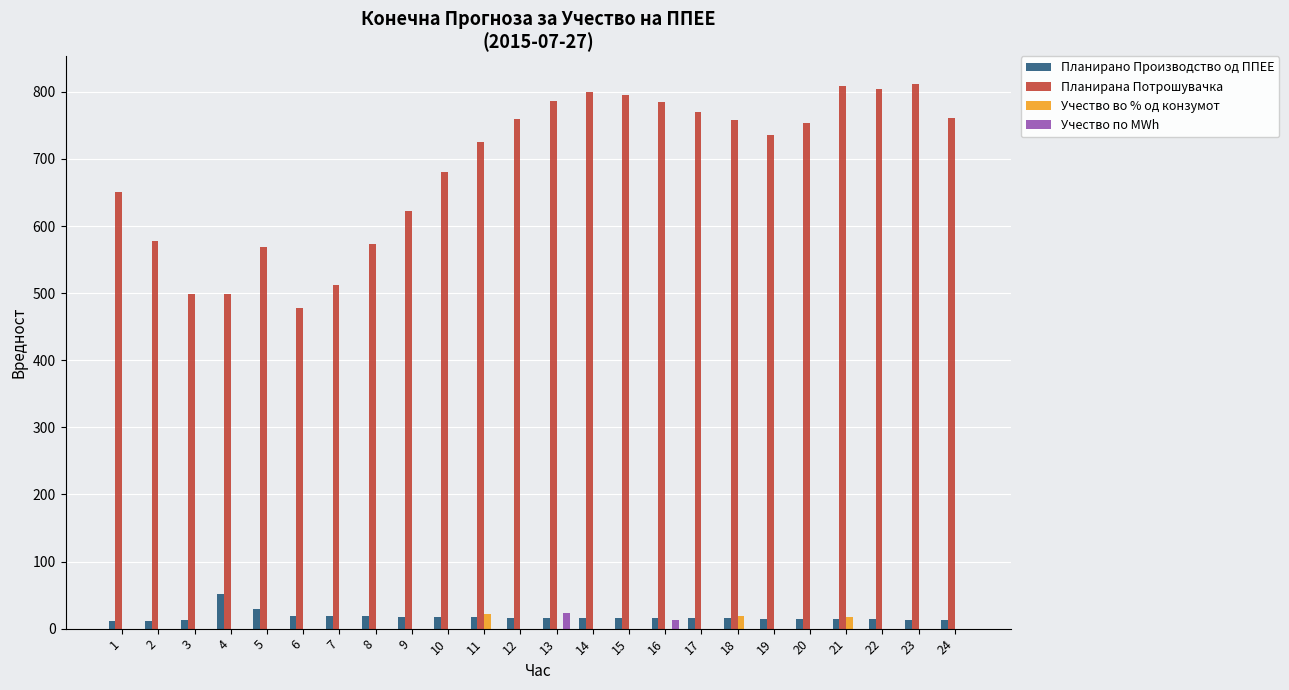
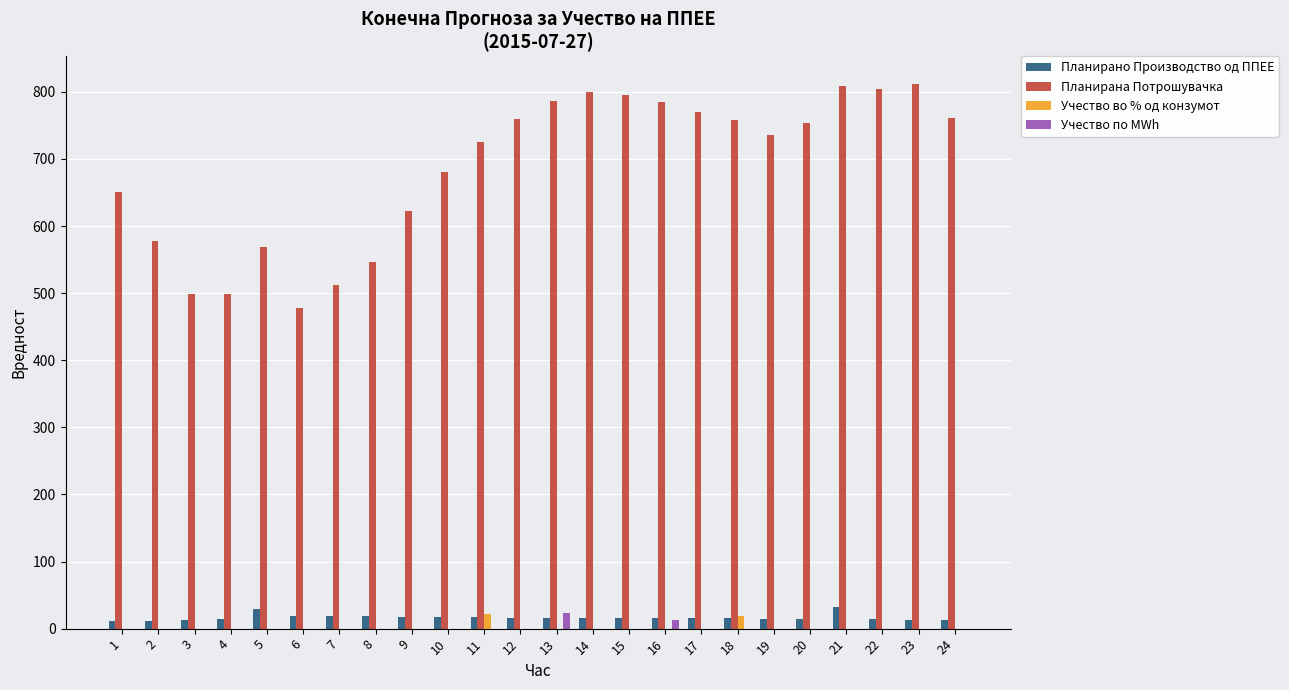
  {
    "Планирано Производство од ППЕЕ": {
      "1": 10,
      "2": 10,
      "3": 10,
-     "4": 50,
+     "4": 10,
      "5": 30,
      "6": 20,
      "7": 20,
      "8": 20,
      "9": 20,
      "10": 20,
      "11": 20,
      "12": 20,
      "13": 20,
      "14": 20,
      "15": 20,
      "16": 20,
      "17": 20,
      "18": 20,
      "19": 20,
      "20": 10,
-     "21": 10,
+     "21": 30,
      "22": 10,
      "23": 10,
      "24": 10
    },
    "Планирана Потрошувачка": {
      "1": 650,
      "2": 580,
      "3": 500,
      "4": 500,
      "5": 570,
      "6": 480,
      "7": 510,
-     "8": 570,
+     "8": 550,
      "9": 620,
      "10": 680,
      "11": 720,
      "12": 760,
      "13": 790,
      "14": 800,
      "15": 800,
      "16": 790,
      "17": 770,
      "18": 760,
      "19": 740,
      "20": 750,
      "21": 810,
      "22": 800,
      "23": 810,
      "24": 760
    },
    "Учество во % од конзумот": {
      "11": 20,
      "18": 20,
-     "21": 20
+     "21": 0
    },
    "Учество по MWh": {
      "13": 20,
      "16": 10
    }
  }
